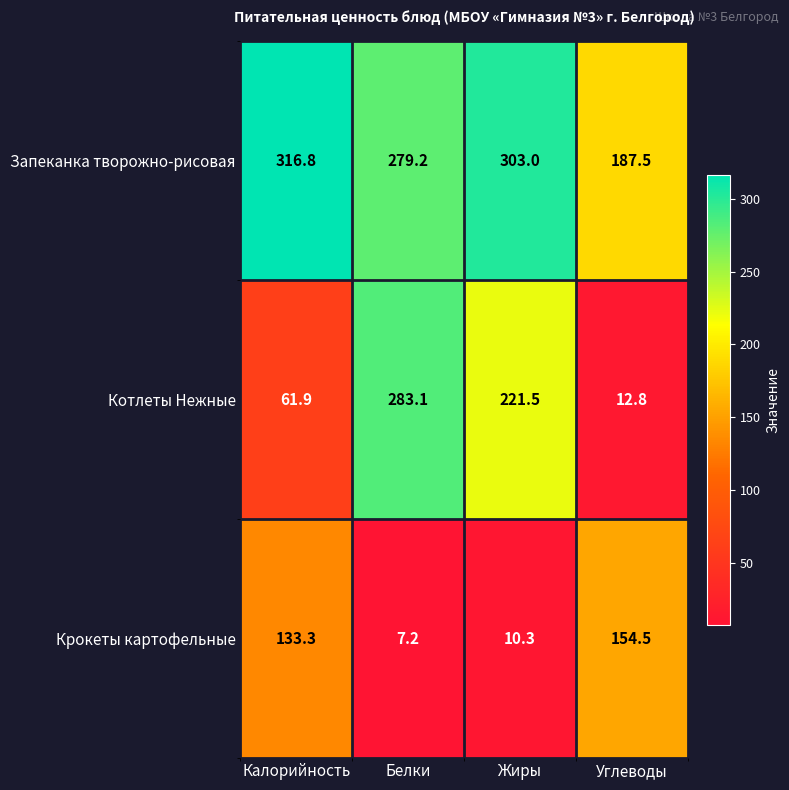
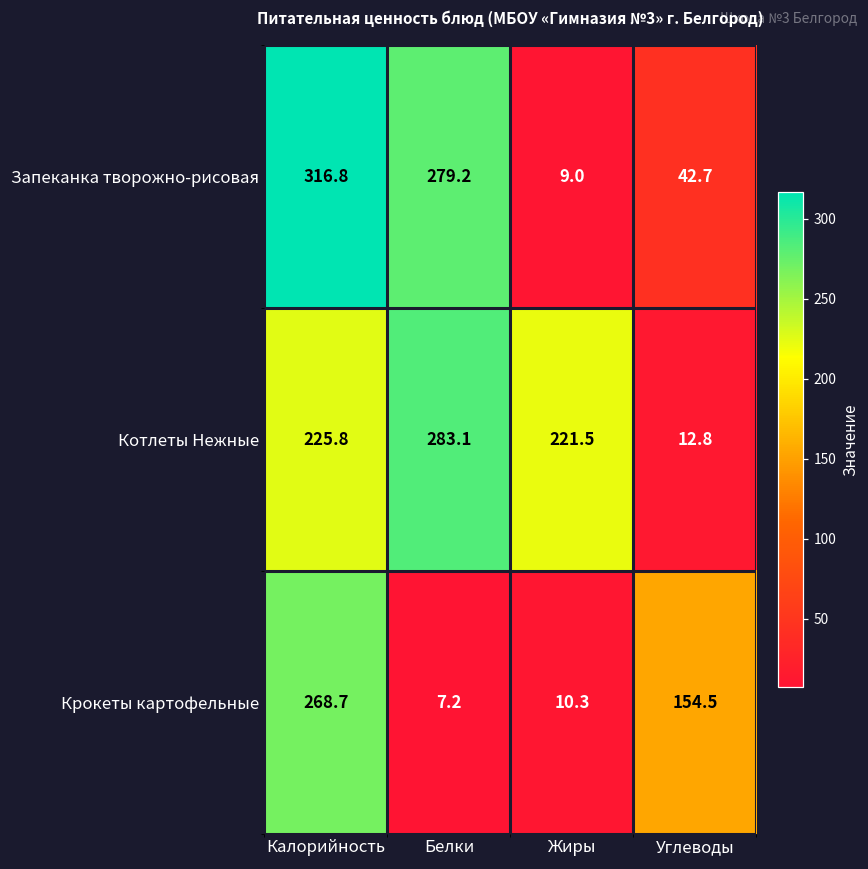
  {
    "Запеканка творожно-рисовая": {
      "Калорийность": 316.8,
      "Белки": 279.2,
-     "Жиры": 303.0,
-     "Углеводы": 187.5
+     "Жиры": 9.0,
+     "Углеводы": 42.7
    },
    "Котлеты Нежные": {
-     "Калорийность": 61.9,
+     "Калорийность": 225.8,
      "Белки": 283.1,
      "Жиры": 221.5,
      "Углеводы": 12.8
    },
    "Крокеты картофельные": {
-     "Калорийность": 133.3,
+     "Калорийность": 268.7,
      "Белки": 7.2,
      "Жиры": 10.3,
      "Углеводы": 154.5
    }
  }
